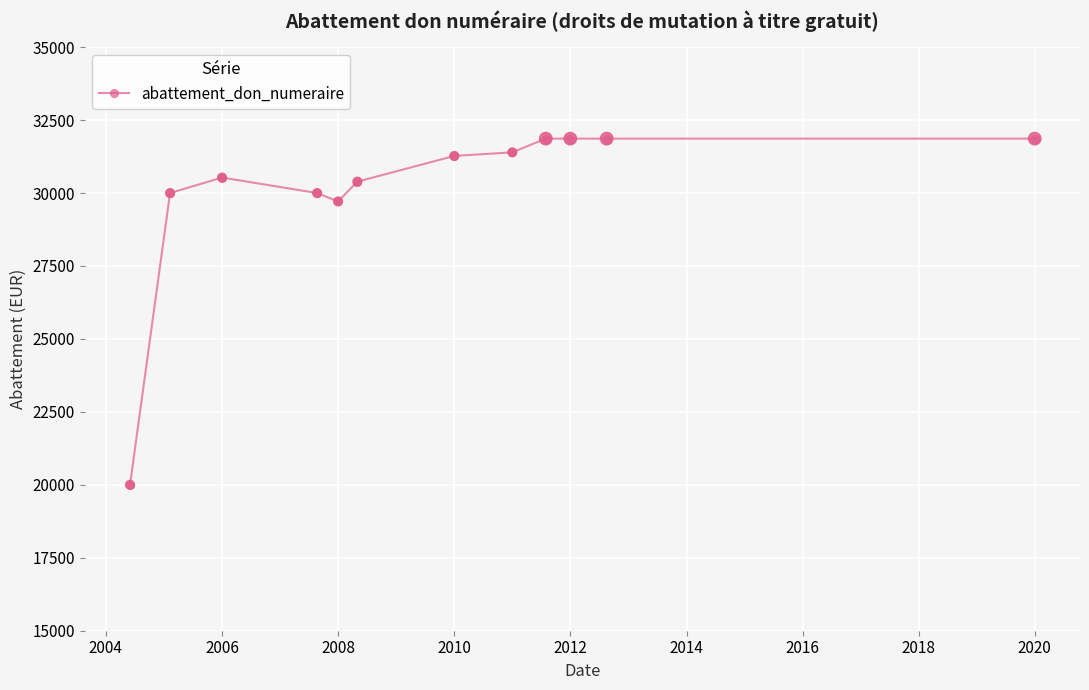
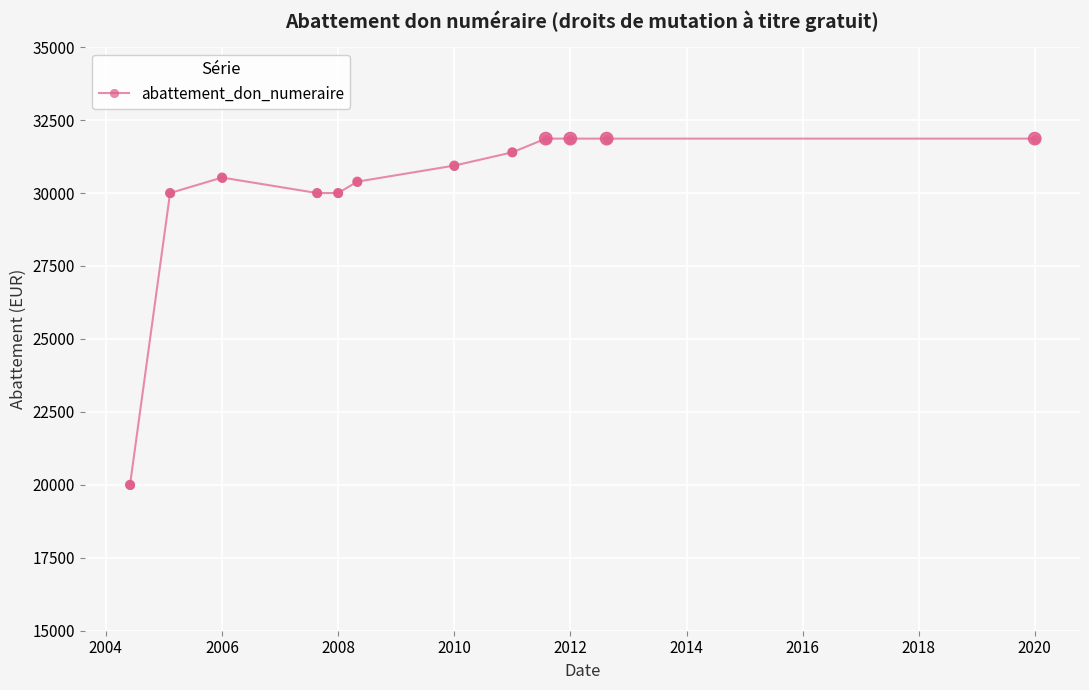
  {
    "2006": 30500,
-   "2008": 29700,
-   "2010": 31300,
+   "2008": 30000,
+   "2010": 30900,
    "2012": 31900,
    "2020": 31900
  }
